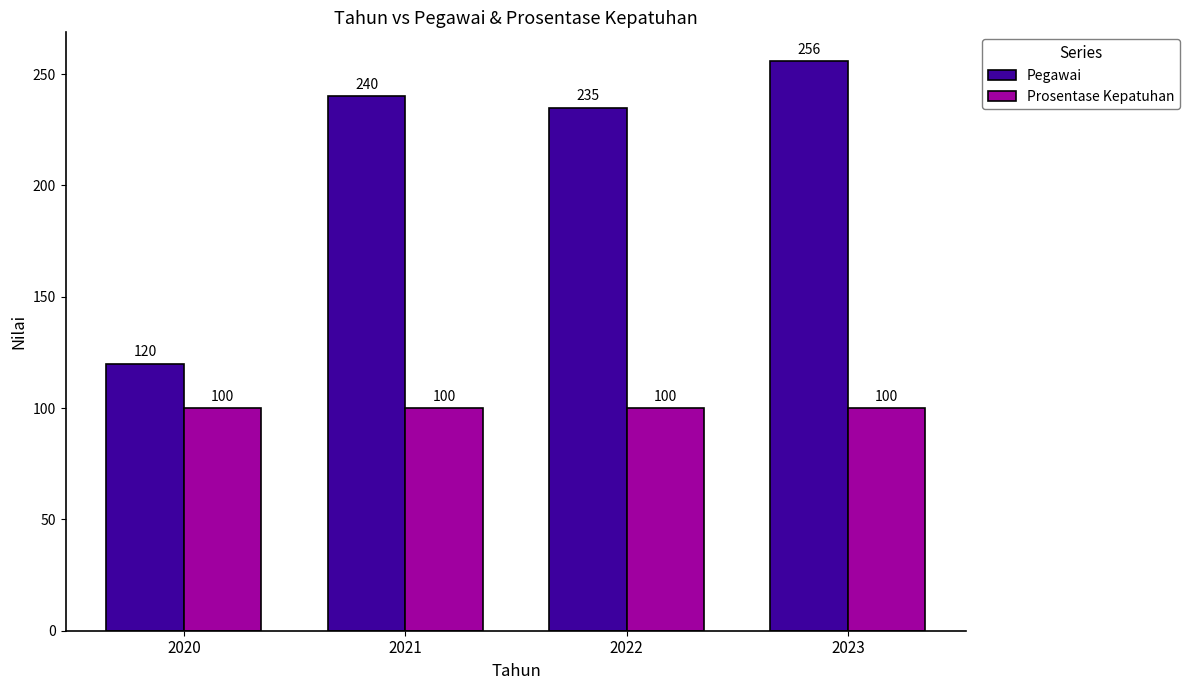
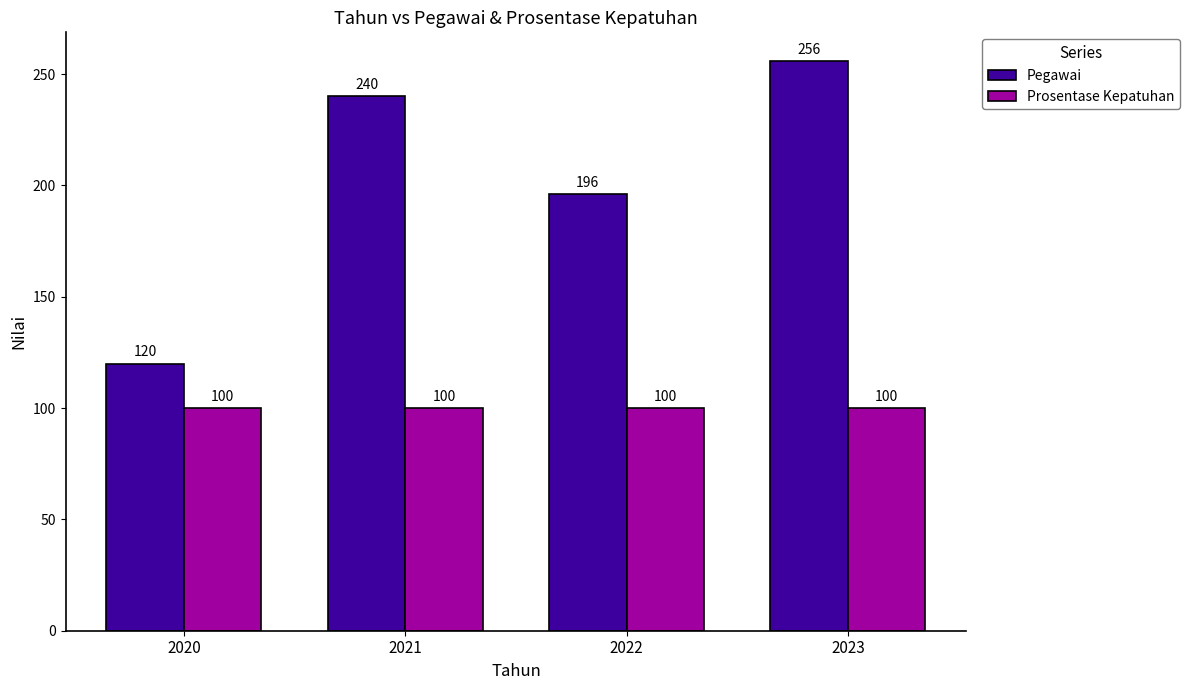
  {
    "Pegawai": {
      "2020": 120,
      "2021": 240,
-     "2022": 235,
+     "2022": 196,
      "2023": 256
    },
    "Prosentase Kepatuhan": {
      "2020": 100,
      "2021": 100,
      "2022": 100,
      "2023": 100
    }
  }
